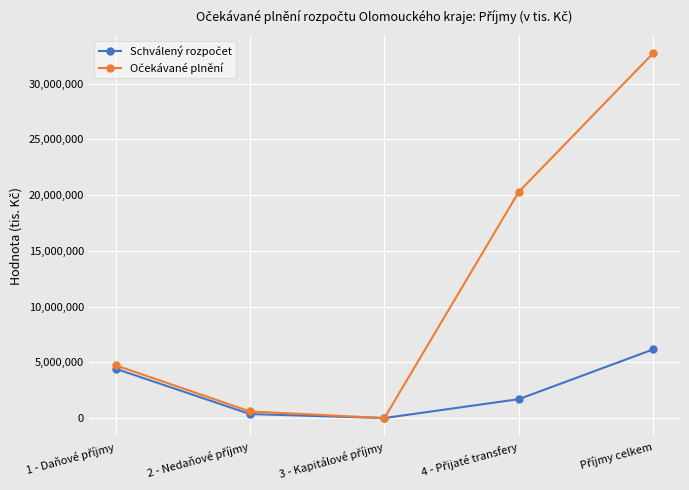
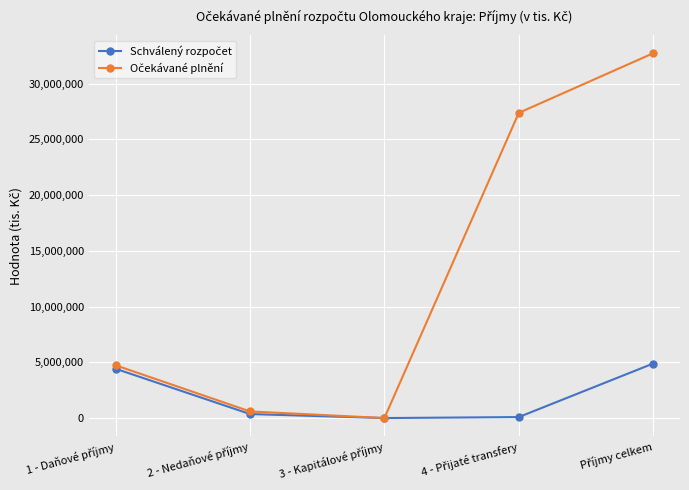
  {
    "Schválený rozpočet": {
      "1 - Daňové příjmy": "4,400,000",
      "2 - Nedaňové příjmy": "400,000",
-     "4 - Přijaté transfery": "1,700,000",
-     "Příjmy celkem": "6,200,000"
+     "4 - Přijaté transfery": "100,000",
+     "Příjmy celkem": "4,900,000"
    },
    "Očekávané plnění": {
      "1 - Daňové příjmy": "4,700,000",
      "2 - Nedaňové příjmy": "600,000",
-     "4 - Přijaté transfery": "20,300,000",
+     "4 - Přijaté transfery": "27,400,000",
      "Příjmy celkem": "32,700,000"
    }
  }
